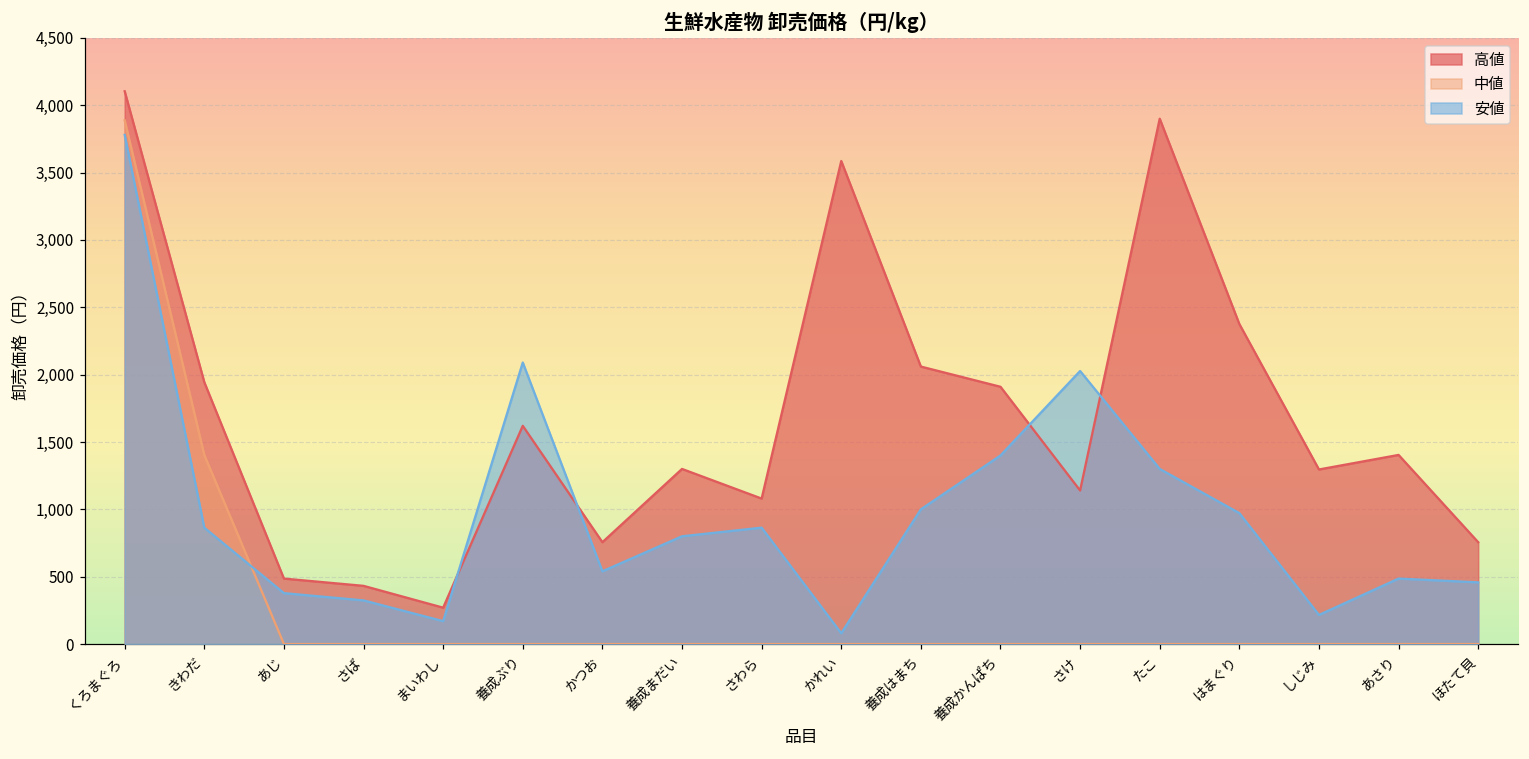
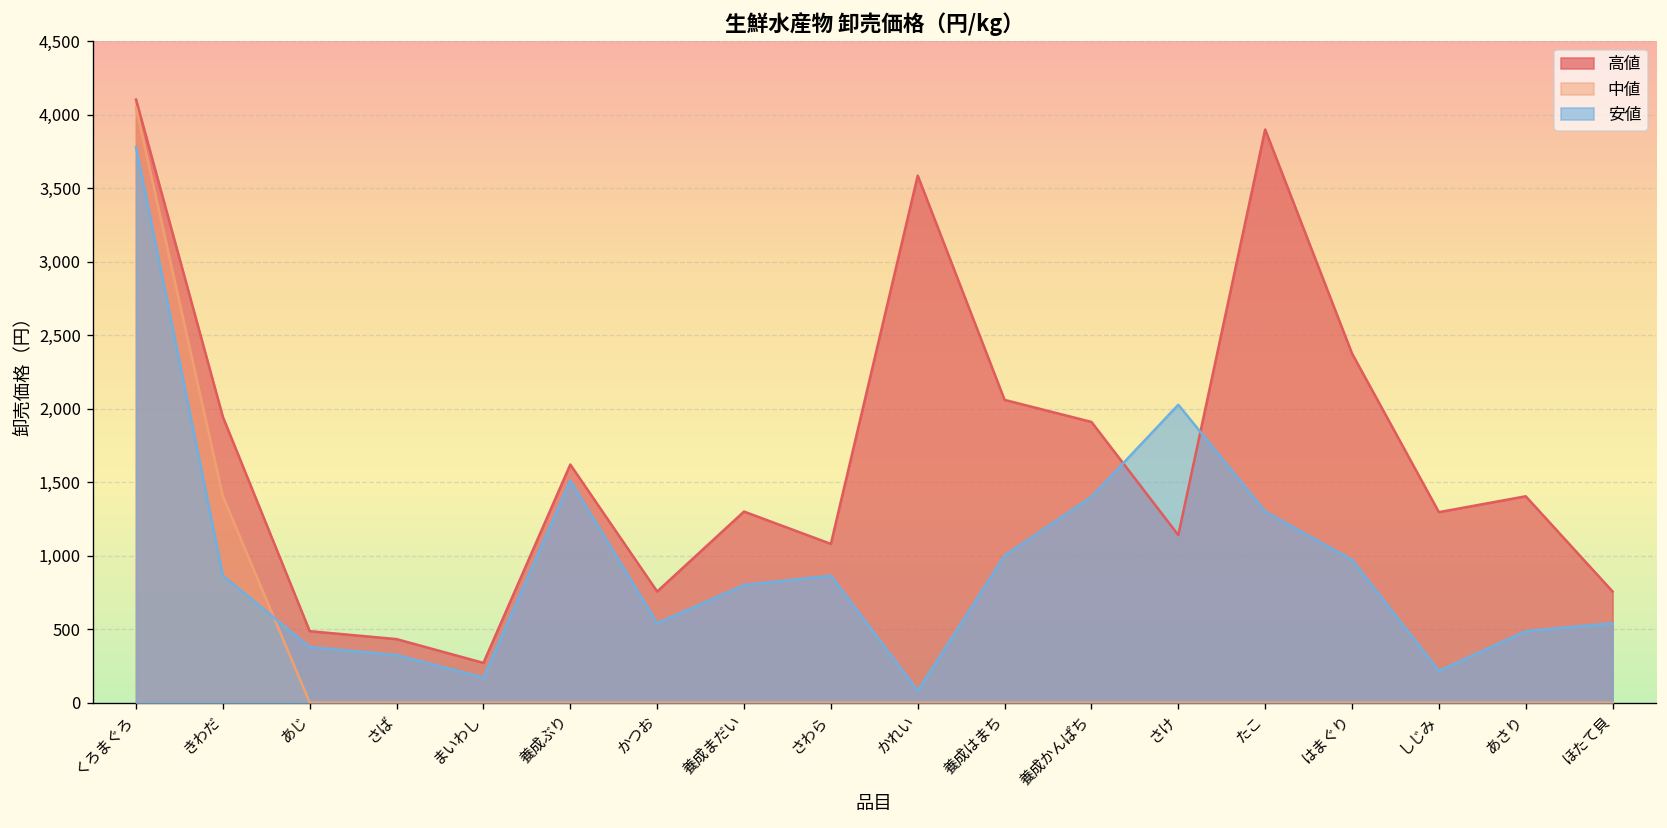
  {
    "高値": {
      "くろまぐろ": "4,100",
      "きわだ": "1,940",
      "あじ": "490",
      "さば": "430",
      "まいわし": "270",
      "養成ぶり": "1,620",
      "かつお": "760",
      "養成まだい": "1,300",
      "さわら": "1,080",
      "かれい": "3,590",
      "養成はまち": "2,060",
      "養成かんぱち": "1,910",
      "さけ": "1,140",
      "たこ": "3,900",
      "はまぐり": "2,380",
      "しじみ": "1,300",
      "あさり": "1,400",
      "ほたて貝": "760"
    },
    "中値": {
-     "くろまぐろ": "3,890",
+     "くろまぐろ": "4,050",
      "きわだ": "1,400",
      "あじ": "0",
      "さば": "0",
      "まいわし": "0",
      "養成ぶり": "0",
      "かつお": "0",
      "養成まだい": "0",
      "さわら": "0",
      "かれい": "0",
      "養成はまち": "0",
      "養成かんぱち": "0",
      "さけ": "0",
      "たこ": "0",
      "はまぐり": "0",
      "しじみ": "0",
      "あさり": "0",
      "ほたて貝": "0"
    },
    "安値": {
      "くろまぐろ": "3,780",
      "きわだ": "860",
      "あじ": "380",
      "さば": "320",
      "まいわし": "170",
-     "養成ぶり": "2,090",
+     "養成ぶり": "1,510",
      "かつお": "540",
      "養成まだい": "800",
      "さわら": "860",
      "かれい": "80",
      "養成はまち": "1,000",
      "養成かんぱち": "1,400",
      "さけ": "2,030",
      "たこ": "1,300",
      "はまぐり": "970",
      "しじみ": "220",
      "あさり": "490",
-     "ほたて貝": "460"
+     "ほたて貝": "540"
    }
  }
